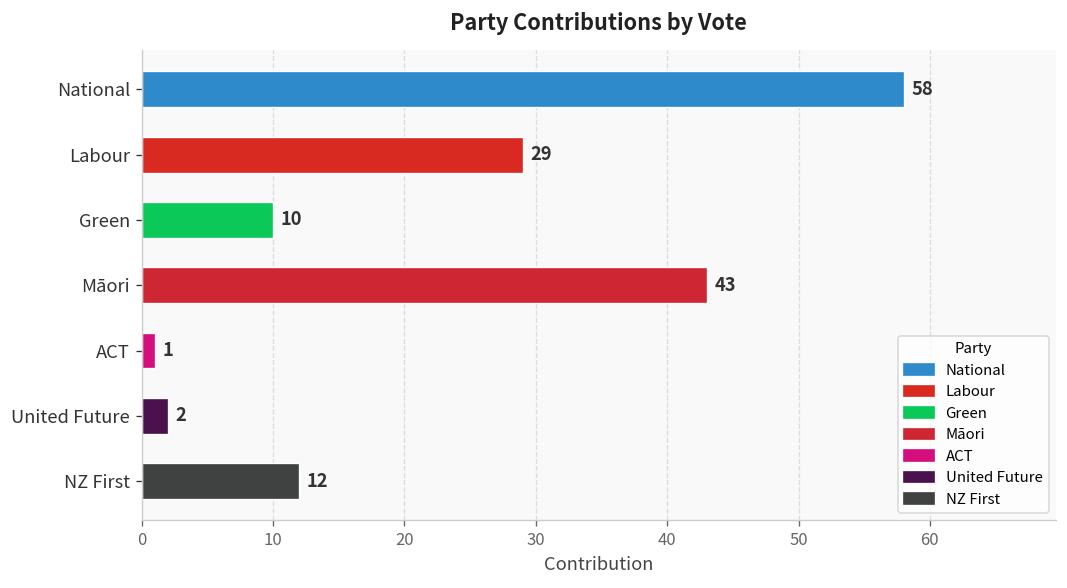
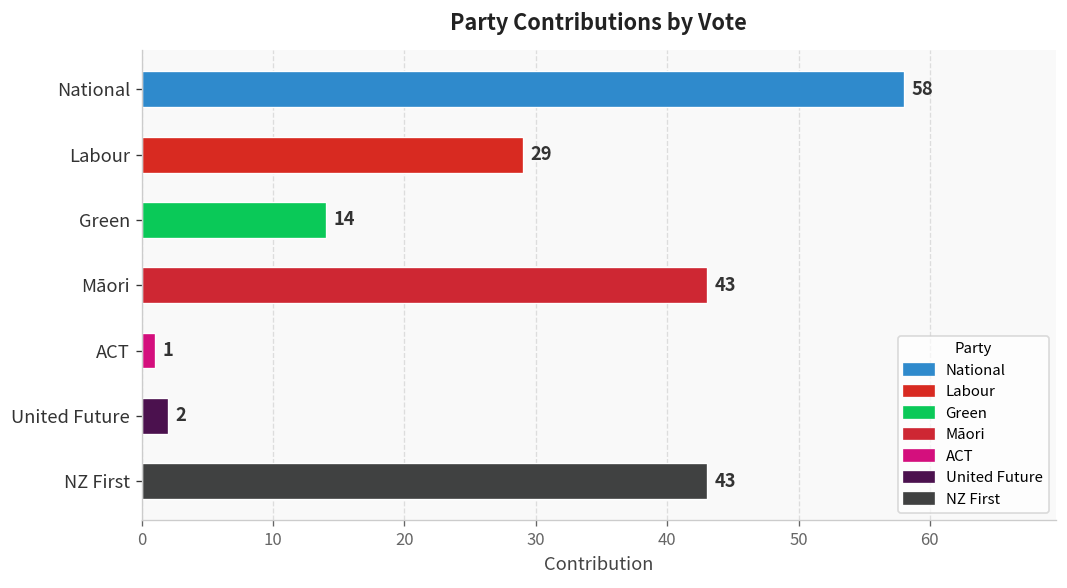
  {
    "National": 58,
    "Labour": 29,
-   "Green": 10,
+   "Green": 14,
    "Māori": 43,
    "ACT": 1,
    "United Future": 2,
-   "NZ First": 12
+   "NZ First": 43
  }
